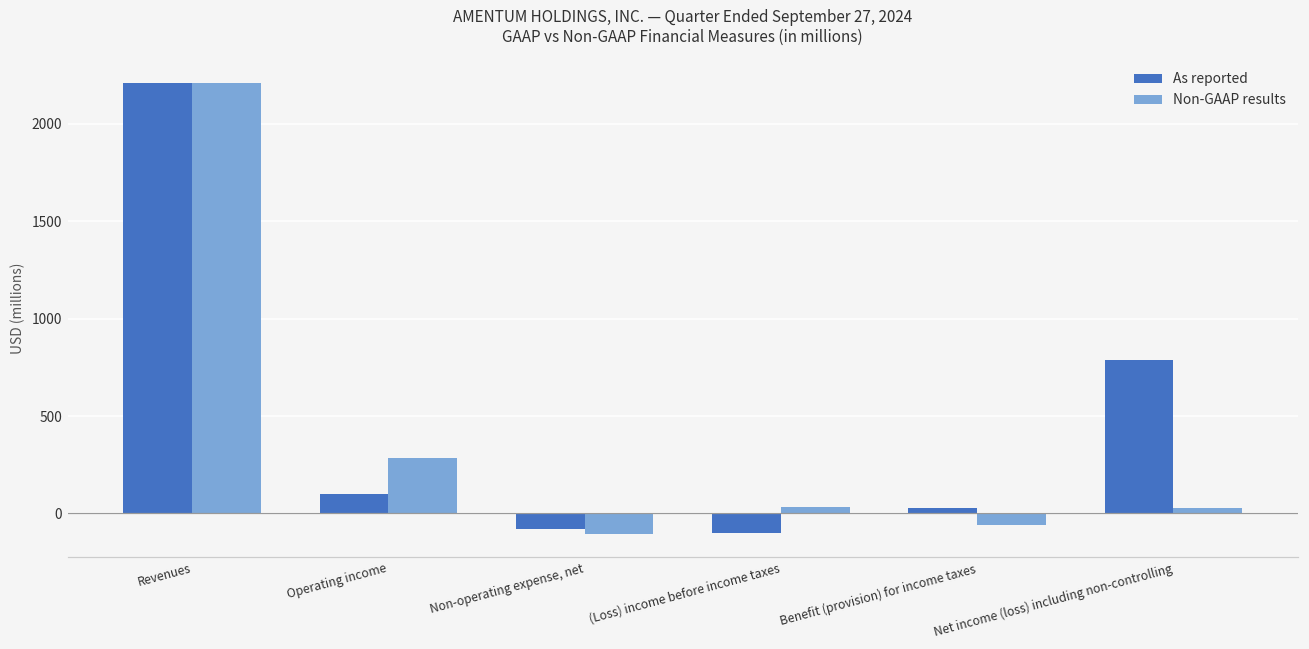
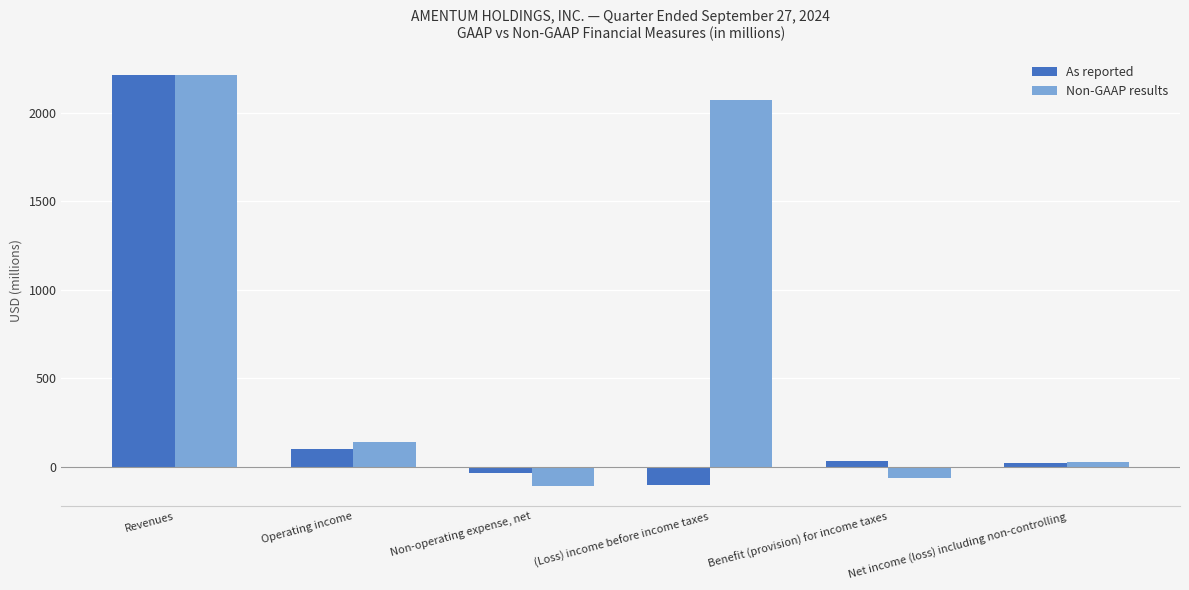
  {
    "As reported": {
      "Revenues": 2210,
      "Operating income": 100,
-     "Non-operating expense, net": -80,
+     "Non-operating expense, net": -40,
      "(Loss) income before income taxes": -100,
      "Benefit (provision) for income taxes": 30,
-     "Net income (loss) including non-controlling": 790
+     "Net income (loss) including non-controlling": 20
    },
    "Non-GAAP results": {
      "Revenues": 2210,
-     "Operating income": 280,
+     "Operating income": 140,
      "Non-operating expense, net": -110,
-     "(Loss) income before income taxes": 30,
+     "(Loss) income before income taxes": 2070,
      "Benefit (provision) for income taxes": -60,
      "Net income (loss) including non-controlling": 30
    }
  }
